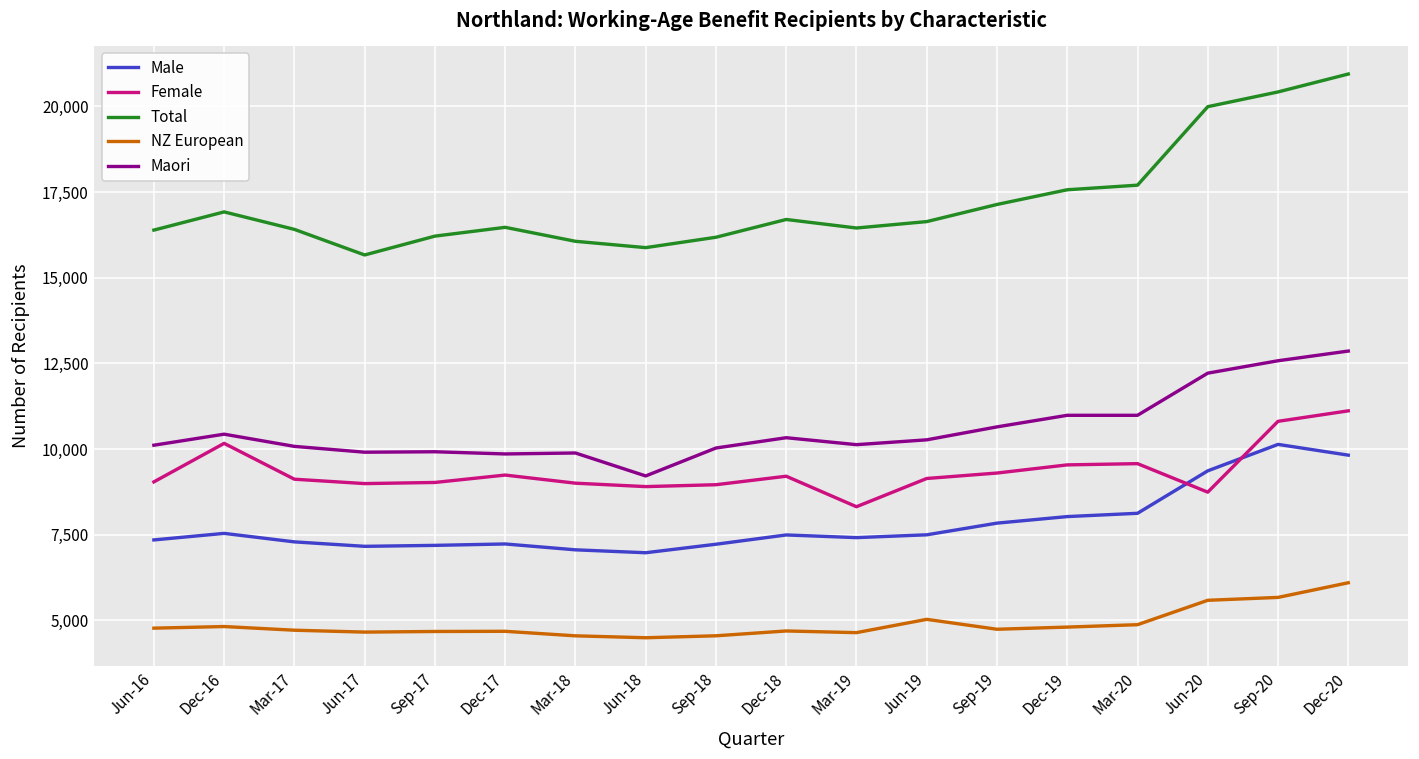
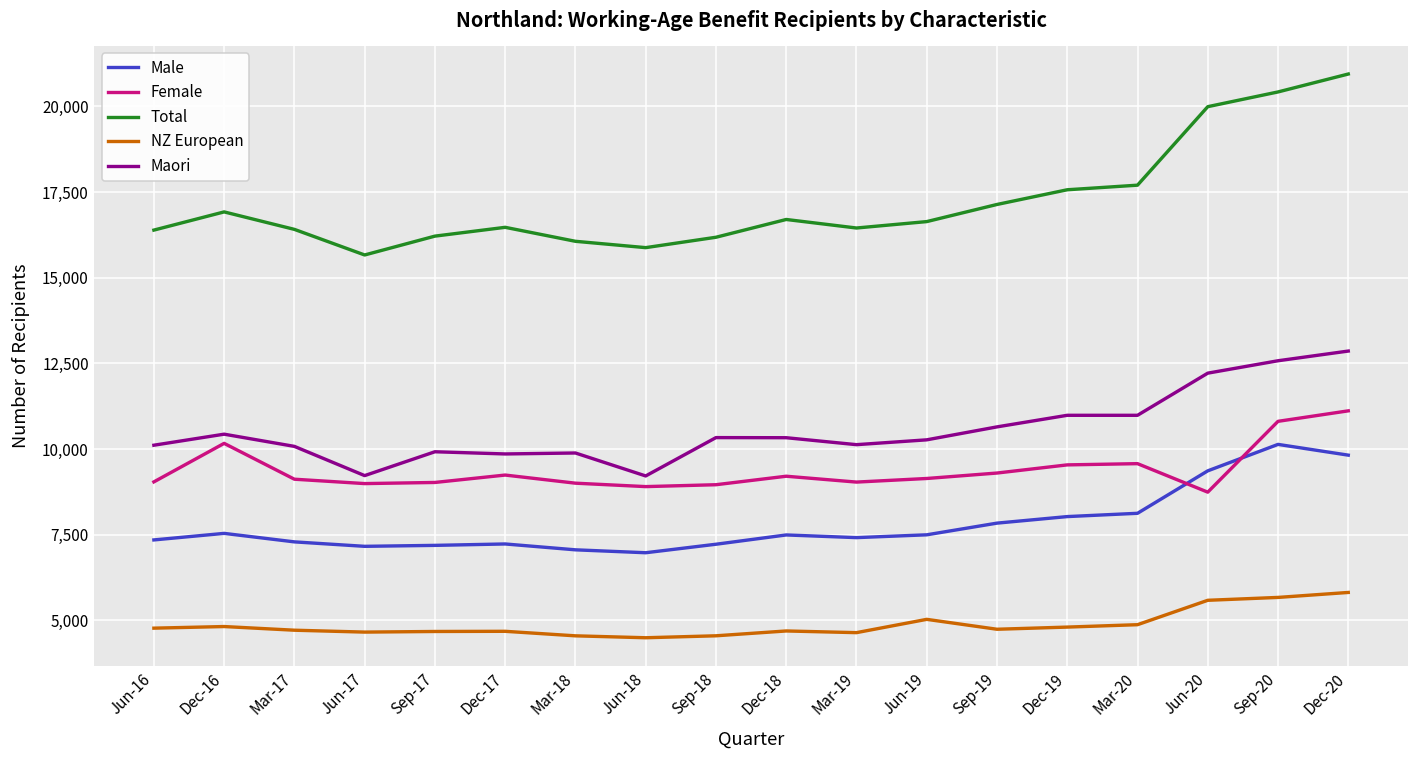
  {
    "Male": {
      "Jun-16": "7,300",
      "Dec-16": "7,500",
      "Mar-17": "7,300",
      "Jun-17": "7,200",
      "Sep-17": "7,200",
      "Dec-17": "7,200",
      "Mar-18": "7,100",
      "Jun-18": "7,000",
      "Sep-18": "7,200",
      "Dec-18": "7,500",
      "Mar-19": "7,400",
      "Jun-19": "7,500",
      "Sep-19": "7,800",
      "Dec-19": "8,000",
      "Mar-20": "8,100",
      "Jun-20": "9,400",
      "Sep-20": "10,100",
      "Dec-20": "9,800"
    },
    "Female": {
      "Jun-16": "9,000",
      "Dec-16": "10,200",
      "Mar-17": "9,100",
      "Jun-17": "9,000",
      "Sep-17": "9,000",
      "Dec-17": "9,200",
      "Mar-18": "9,000",
      "Jun-18": "8,900",
      "Sep-18": "9,000",
      "Dec-18": "9,200",
-     "Mar-19": "8,300",
+     "Mar-19": "9,000",
      "Jun-19": "9,100",
      "Sep-19": "9,300",
      "Dec-19": "9,500",
      "Mar-20": "9,600",
      "Jun-20": "8,700",
      "Sep-20": "10,800",
      "Dec-20": "11,100"
    },
    "Total": {
      "Jun-16": "16,400",
      "Dec-16": "16,900",
      "Mar-17": "16,400",
      "Jun-17": "15,700",
      "Sep-17": "16,200",
      "Dec-17": "16,500",
      "Mar-18": "16,100",
      "Jun-18": "15,900",
      "Sep-18": "16,200",
      "Dec-18": "16,700",
      "Mar-19": "16,500",
      "Jun-19": "16,600",
      "Sep-19": "17,100",
      "Dec-19": "17,600",
      "Mar-20": "17,700",
      "Jun-20": "20,000",
      "Sep-20": "20,400",
      "Dec-20": "20,900"
    },
    "NZ European": {
      "Jun-16": "4,800",
      "Dec-16": "4,800",
      "Mar-17": "4,700",
      "Jun-17": "4,700",
      "Sep-17": "4,700",
      "Dec-17": "4,700",
      "Mar-18": "4,500",
      "Jun-18": "4,500",
      "Sep-18": "4,600",
      "Dec-18": "4,700",
      "Mar-19": "4,600",
      "Jun-19": "5,000",
      "Sep-19": "4,700",
      "Dec-19": "4,800",
      "Mar-20": "4,900",
      "Jun-20": "5,600",
      "Sep-20": "5,700",
-     "Dec-20": "6,100"
+     "Dec-20": "5,800"
    },
    "Maori": {
      "Jun-16": "10,100",
      "Dec-16": "10,400",
      "Mar-17": "10,100",
-     "Jun-17": "9,900",
+     "Jun-17": "9,200",
      "Sep-17": "9,900",
      "Dec-17": "9,900",
      "Mar-18": "9,900",
      "Jun-18": "9,200",
-     "Sep-18": "10,000",
+     "Sep-18": "10,300",
      "Dec-18": "10,300",
      "Mar-19": "10,100",
      "Jun-19": "10,300",
      "Sep-19": "10,600",
      "Dec-19": "11,000",
      "Mar-20": "11,000",
      "Jun-20": "12,200",
      "Sep-20": "12,600",
      "Dec-20": "12,900"
    }
  }
